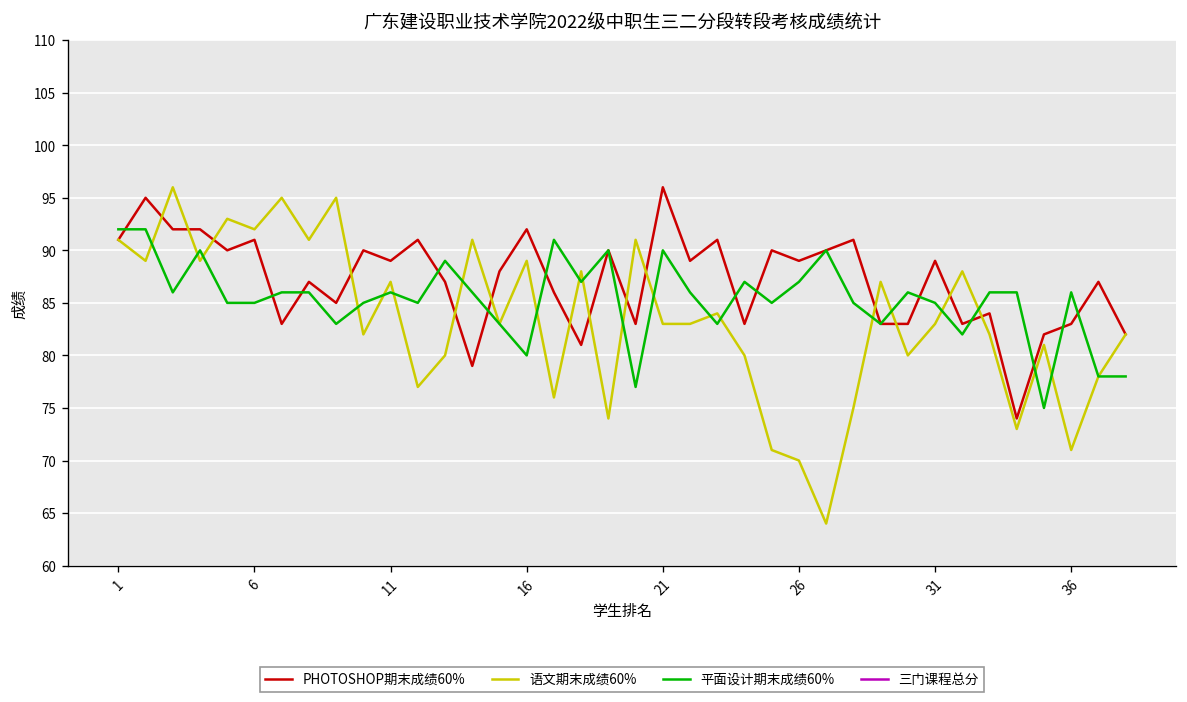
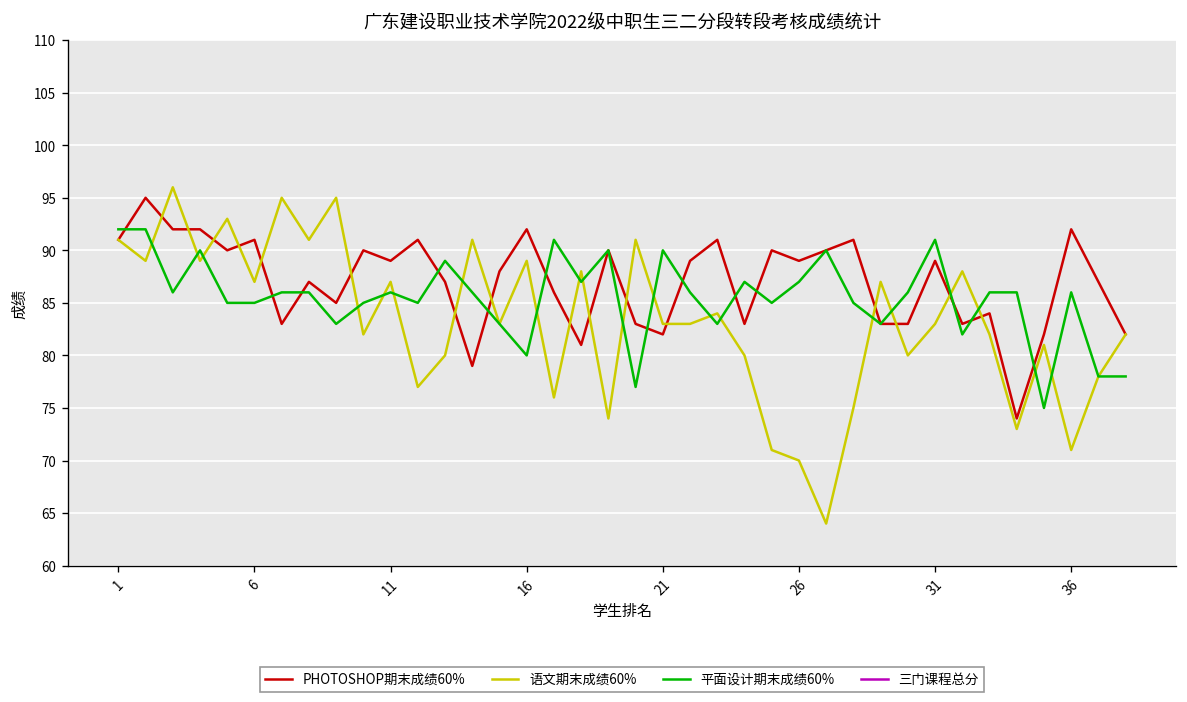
  {
    "PHOTOSHOP期末成绩60%": {
      "6": 91,
      "11": 89,
      "16": 92,
-     "21": 96,
+     "21": 82,
      "26": 89,
      "31": 89,
-     "36": 83
+     "36": 92
    },
    "语文期末成绩60%": {
-     "6": 92,
+     "6": 87,
      "11": 87,
      "16": 89,
      "21": 83,
      "26": 70,
      "31": 83,
      "36": 71
    },
    "平面设计期末成绩60%": {
      "1": 92,
      "6": 85,
      "11": 86,
      "16": 80,
      "21": 90,
      "26": 87,
-     "31": 85,
+     "31": 91,
      "36": 86
    }
  }
